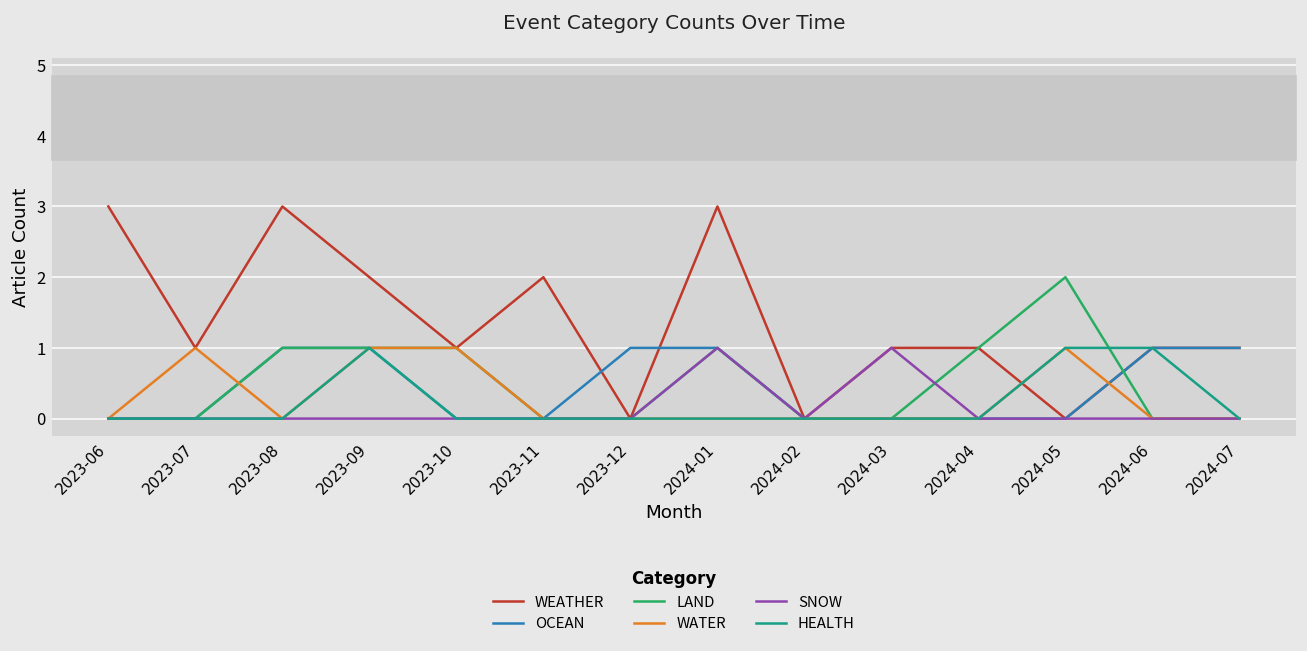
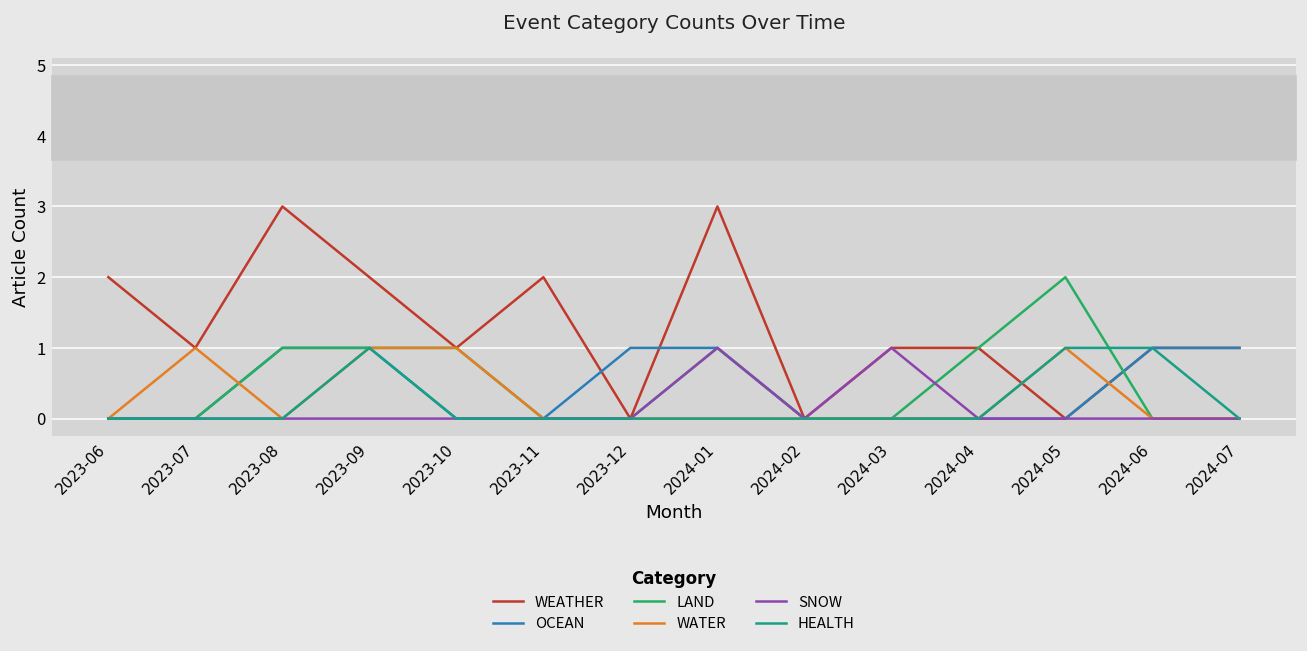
  {
    "WEATHER": {
-     "2023-06": 3,
+     "2023-06": 2,
      "2023-08": 3,
      "2023-09": 2,
      "2023-11": 2,
      "2024-01": 3
    },
    "OCEAN": {
      "2023-12": 1
    },
    "SNOW": {
      "2023-09": 0
    }
  }
